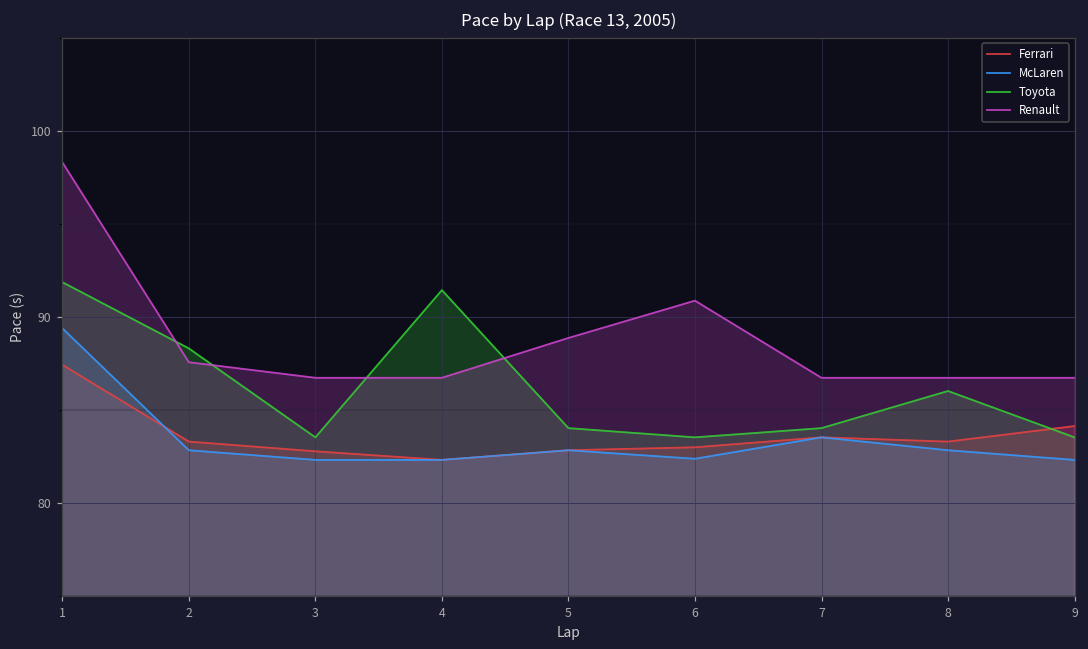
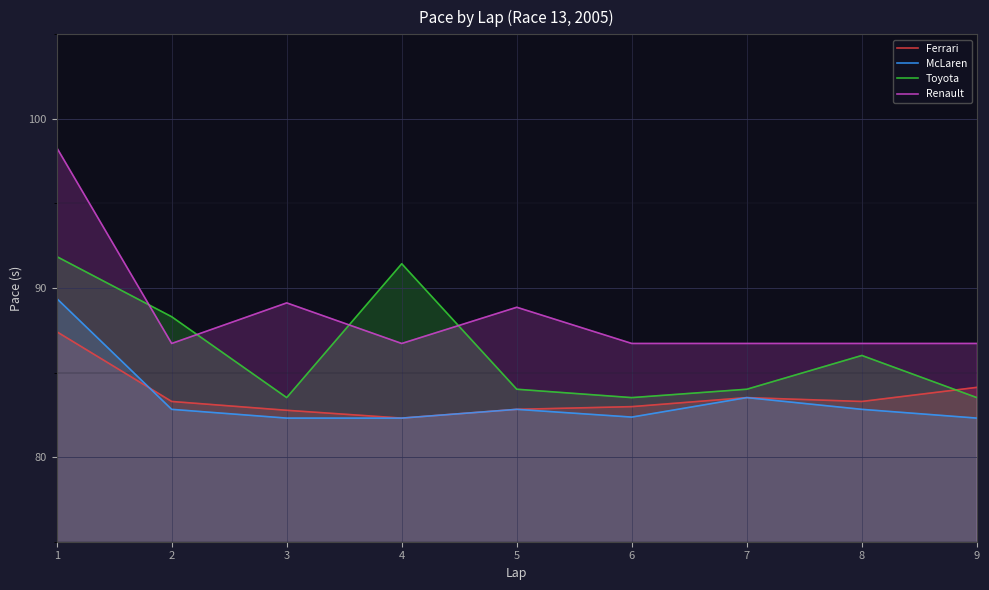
  {
    "Ferrari": {
      "1": 87.4,
      "2": 83.3,
      "3": 82.8,
      "6": 83.0,
      "8": 83.3,
      "9": 84.1
    },
    "McLaren": {
      "1": 89.4,
      "2": 82.8,
      "3": 82.3,
      "6": 82.4,
      "8": 82.8,
      "9": 82.3
    },
    "Toyota": {
      "1": 91.9,
      "2": 88.3,
      "3": 83.5,
      "4": 91.4,
      "5": 84.0,
      "6": 83.5,
      "7": 84.0,
      "8": 86.0,
      "9": 83.5
    },
    "Renault": {
      "1": 98.3,
-     "2": 87.6,
-     "3": 86.7,
+     "2": 86.7,
+     "3": 89.1,
      "4": 86.7,
      "5": 88.9,
-     "6": 90.9,
+     "6": 86.7,
      "7": 86.7,
      "8": 86.7,
      "9": 86.7
    }
  }
